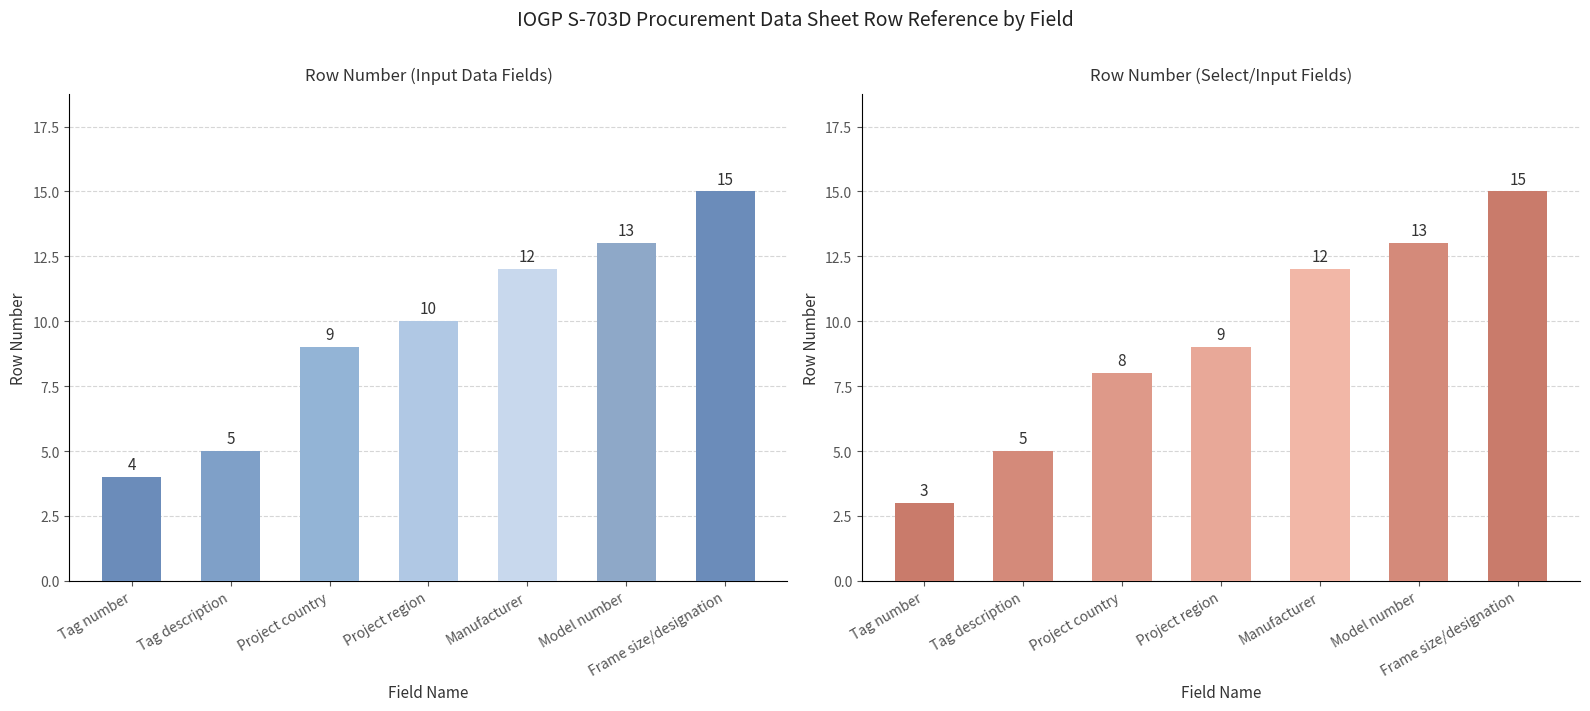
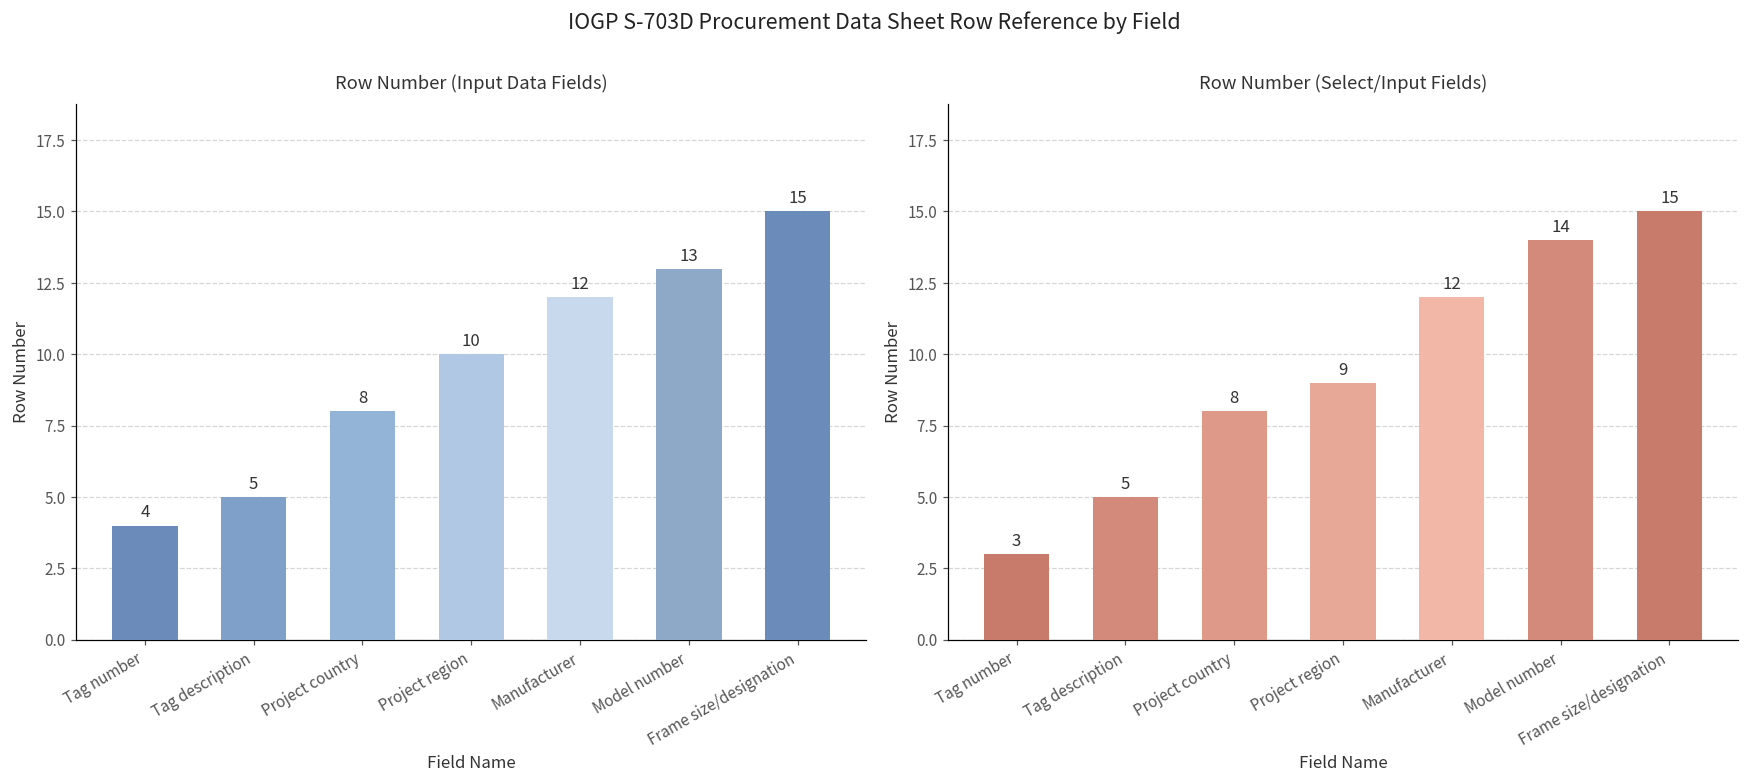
  {
    "Row Number (Input Data Fields)": {
      "Tag number": 4,
      "Tag description": 5,
-     "Project country": 9,
+     "Project country": 8,
      "Project region": 10,
      "Manufacturer": 12,
      "Model number": 13,
      "Frame size/designation": 15
    },
    "Row Number (Select/Input Fields)": {
      "Tag number": 3,
      "Tag description": 5,
      "Project country": 8,
      "Project region": 9,
      "Manufacturer": 12,
-     "Model number": 13,
+     "Model number": 14,
      "Frame size/designation": 15
    }
  }
